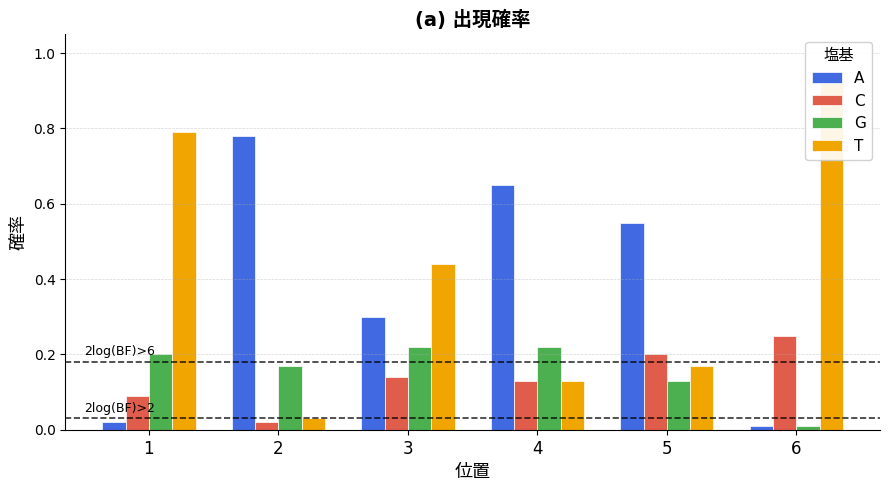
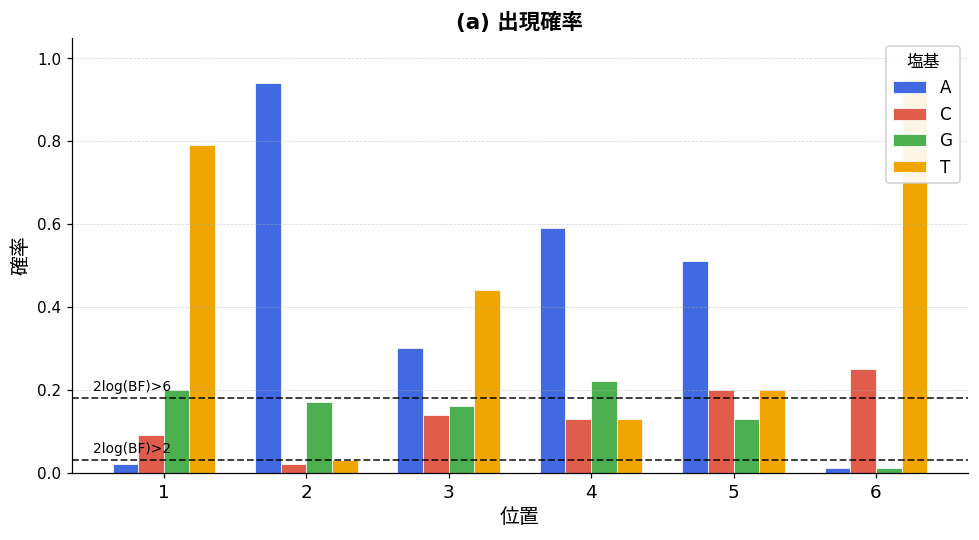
  {
    "A": {
      "1": 0.02,
-     "2": 0.78,
+     "2": 0.94,
      "3": 0.30,
-     "4": 0.65,
-     "5": 0.55,
+     "4": 0.59,
+     "5": 0.51,
      "6": 0.01
    },
    "C": {
      "2": 0.02,
      "3": 0.14,
      "4": 0.13,
      "5": 0.20,
      "6": 0.25
    },
    "G": {
      "2": 0.17,
-     "3": 0.22,
+     "3": 0.16,
      "4": 0.22,
      "5": 0.13,
      "6": 0.01
    },
    "T": {
      "1": 0.79,
      "2": 0.03,
      "3": 0.44,
      "4": 0.13,
-     "5": 0.17
+     "5": 0.20
    }
  }
